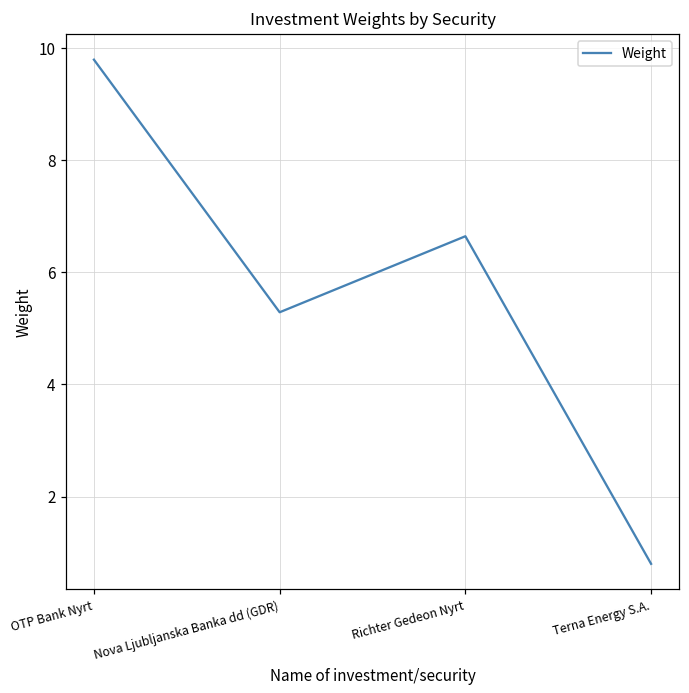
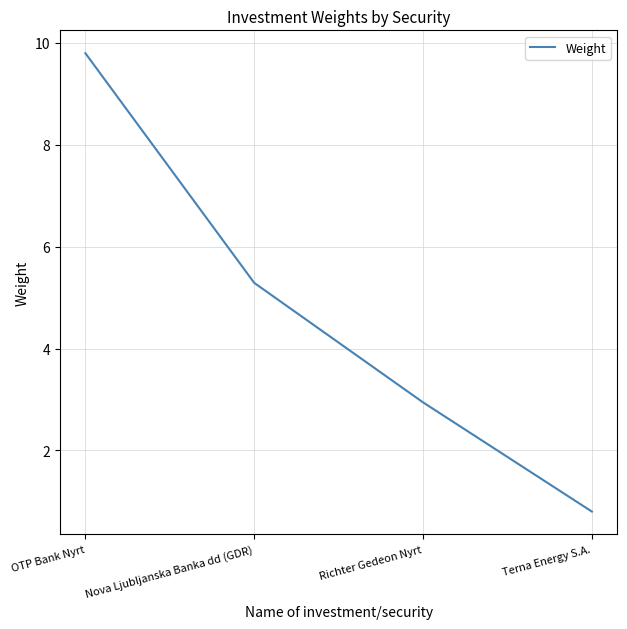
  {
    "OTP Bank Nyrt": 9.8,
    "Nova Ljubljanska Banka dd (GDR)": 5.3,
-   "Richter Gedeon Nyrt": 6.6,
+   "Richter Gedeon Nyrt": 2.9,
    "Terna Energy S.A.": 0.8
  }
